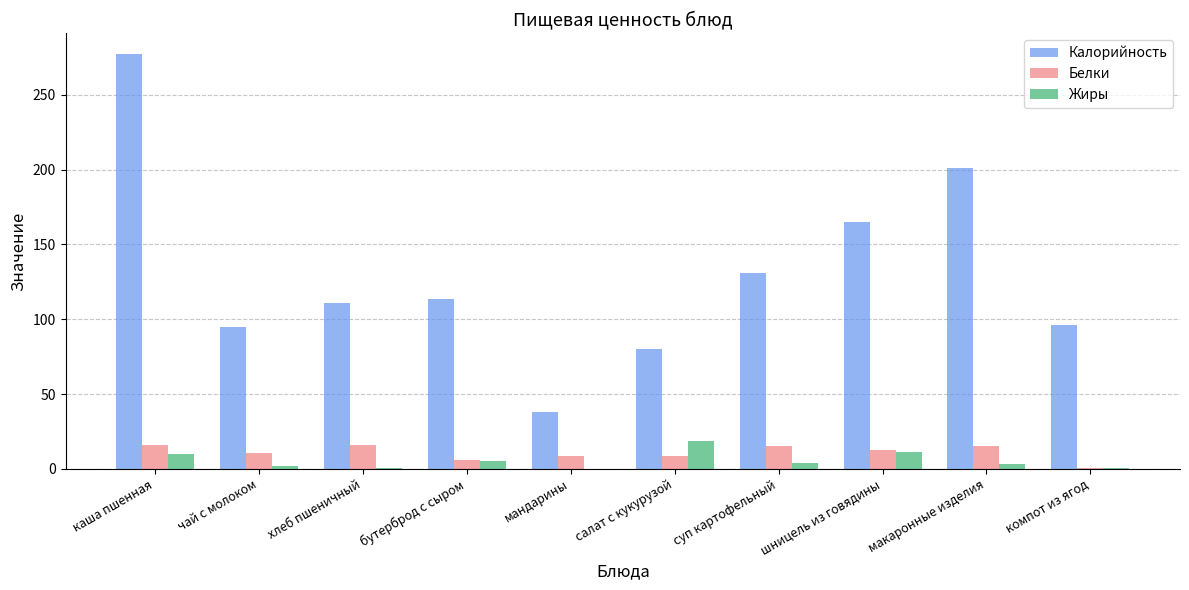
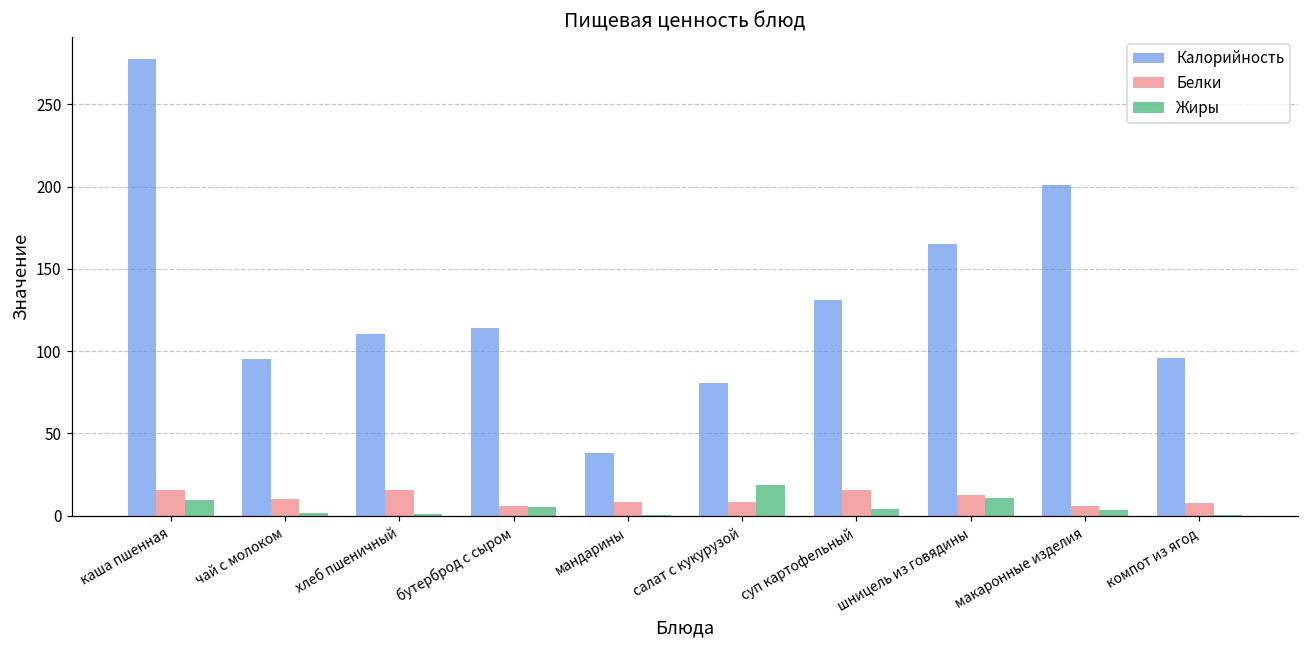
  {
    "Калорийность": {
      "каша пшенная": 277,
      "чай с молоком": 95,
      "хлеб пшеничный": 111,
      "бутерброд с сыром": 114,
      "мандарины": 38,
      "салат с кукурузой": 80,
      "суп картофельный": 131,
      "шницель из говядины": 165,
      "макаронные изделия": 201,
      "компот из ягод": 96
    },
    "Белки": {
      "каша пшенная": 16,
      "чай с молоком": 10,
      "хлеб пшеничный": 16,
      "бутерброд с сыром": 6,
      "мандарины": 9,
      "салат с кукурузой": 8,
      "суп картофельный": 16,
      "шницель из говядины": 13,
-     "макаронные изделия": 15,
-     "компот из ягод": 1
+     "макаронные изделия": 6,
+     "компот из ягод": 8
    },
    "Жиры": {
      "каша пшенная": 10,
      "бутерброд с сыром": 6,
      "салат с кукурузой": 19,
      "суп картофельный": 4,
      "шницель из говядины": 11,
      "макаронные изделия": 3
    }
  }
